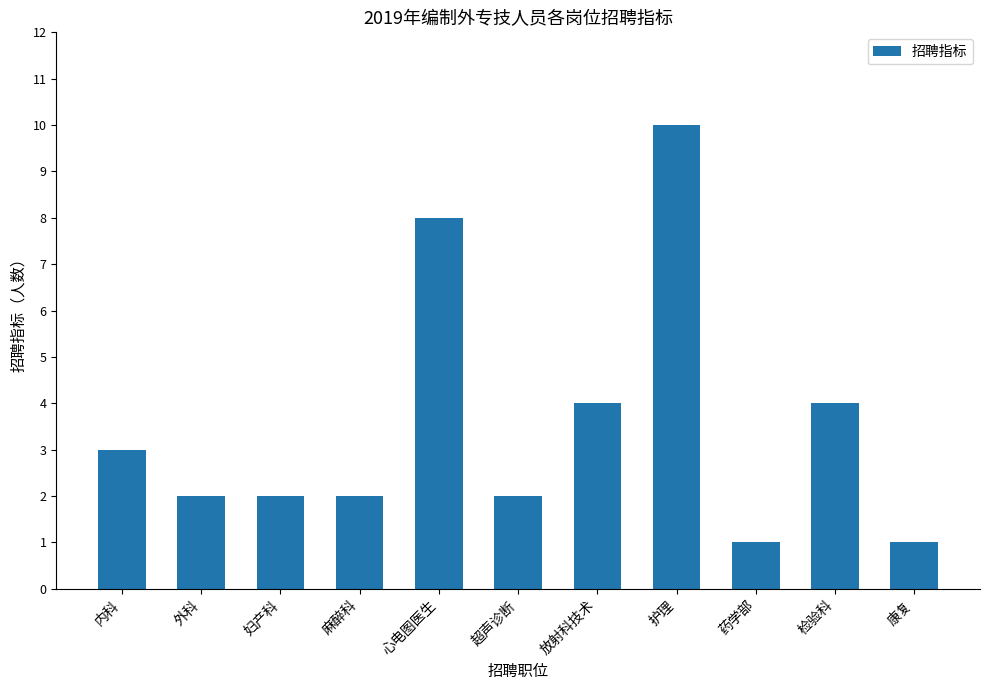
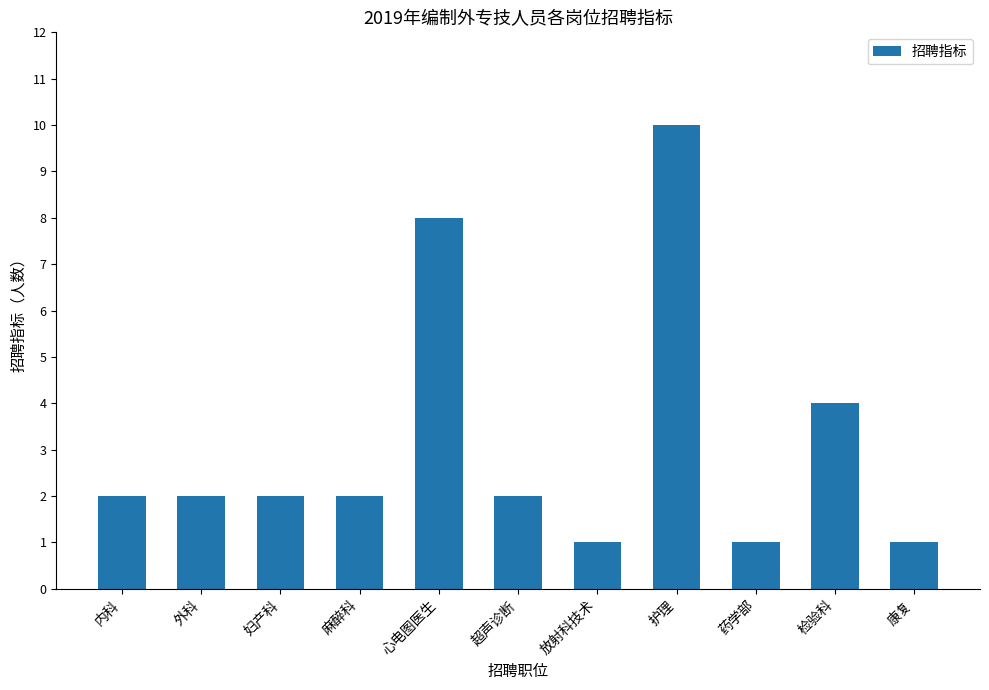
  {
-   "内科": 3,
+   "内科": 2,
    "外科": 2,
    "妇产科": 2,
    "麻醉科": 2,
    "心电图医生": 8,
    "超声诊断": 2,
-   "放射科技术": 4,
+   "放射科技术": 1,
    "护理": 10,
    "药学部": 1,
    "检验科": 4,
    "康复": 1
  }
